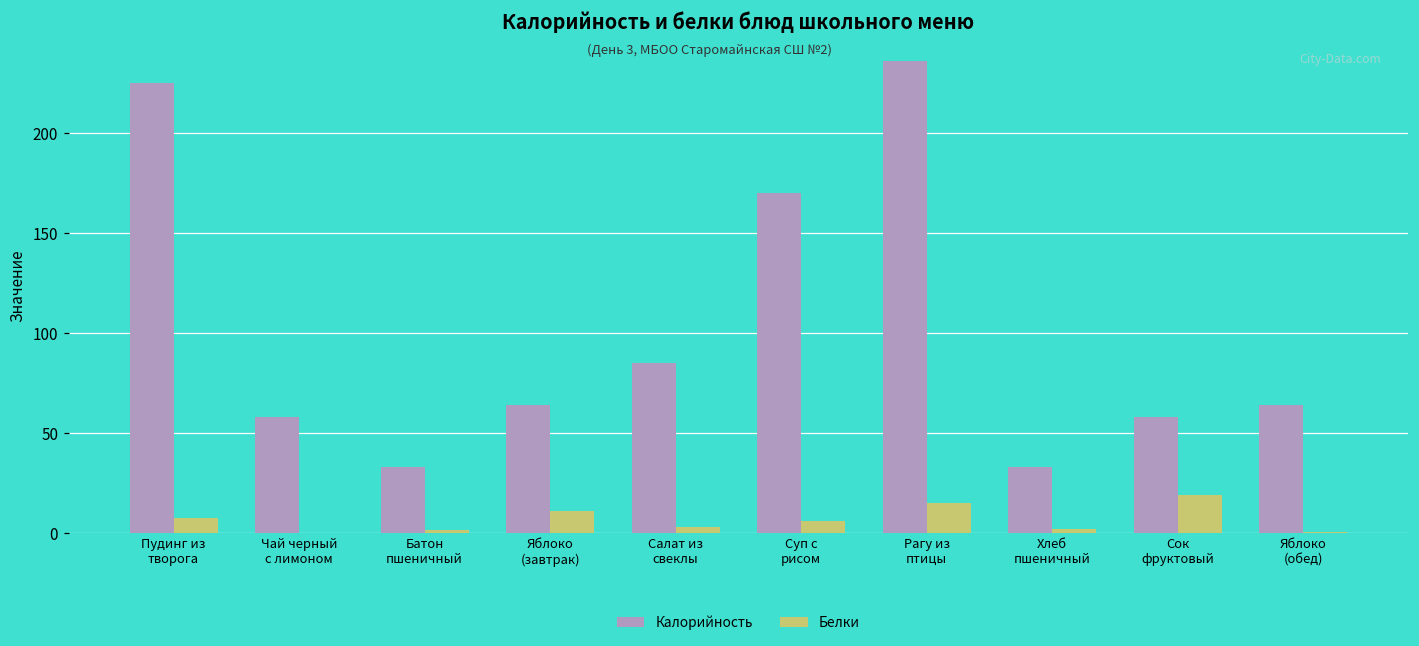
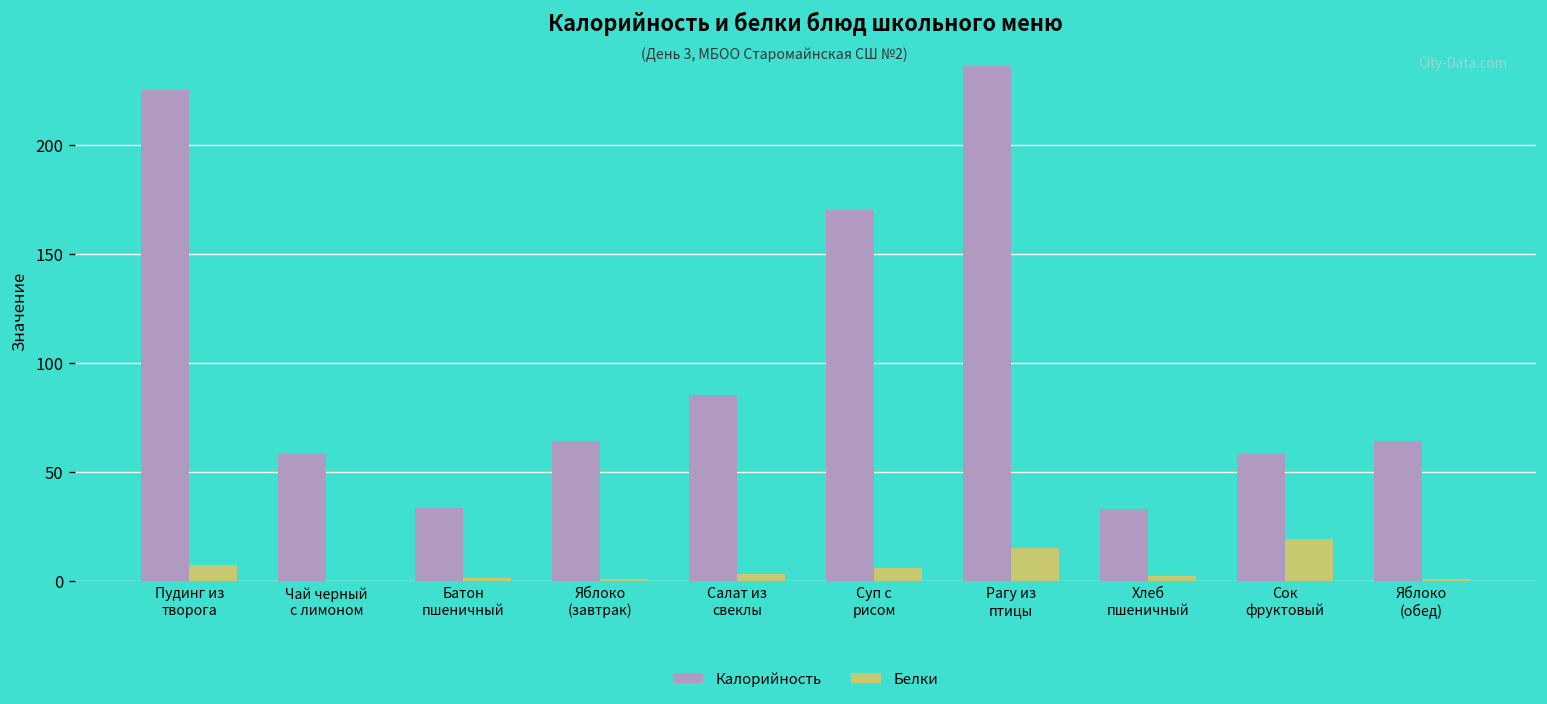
  {
    "Калорийность": {
      "Пудинг из творога": 225,
      "Чай черный с лимоном": 58,
      "Батон пшеничный": 33,
      "Яблоко (завтрак)": 64,
      "Салат из свеклы": 85,
      "Суп с рисом": 170,
      "Рагу из птицы": 236,
      "Хлеб пшеничный": 33,
      "Сок фруктовый": 58,
      "Яблоко (обед)": 64
    },
    "Белки": {
      "Пудинг из творога": 7,
      "Чай черный с лимоном": 0,
-     "Яблоко (завтрак)": 11,
+     "Яблоко (завтрак)": 1,
      "Салат из свеклы": 3,
      "Суп с рисом": 6,
      "Рагу из птицы": 15,
      "Хлеб пшеничный": 2,
      "Сок фруктовый": 19
    }
  }
